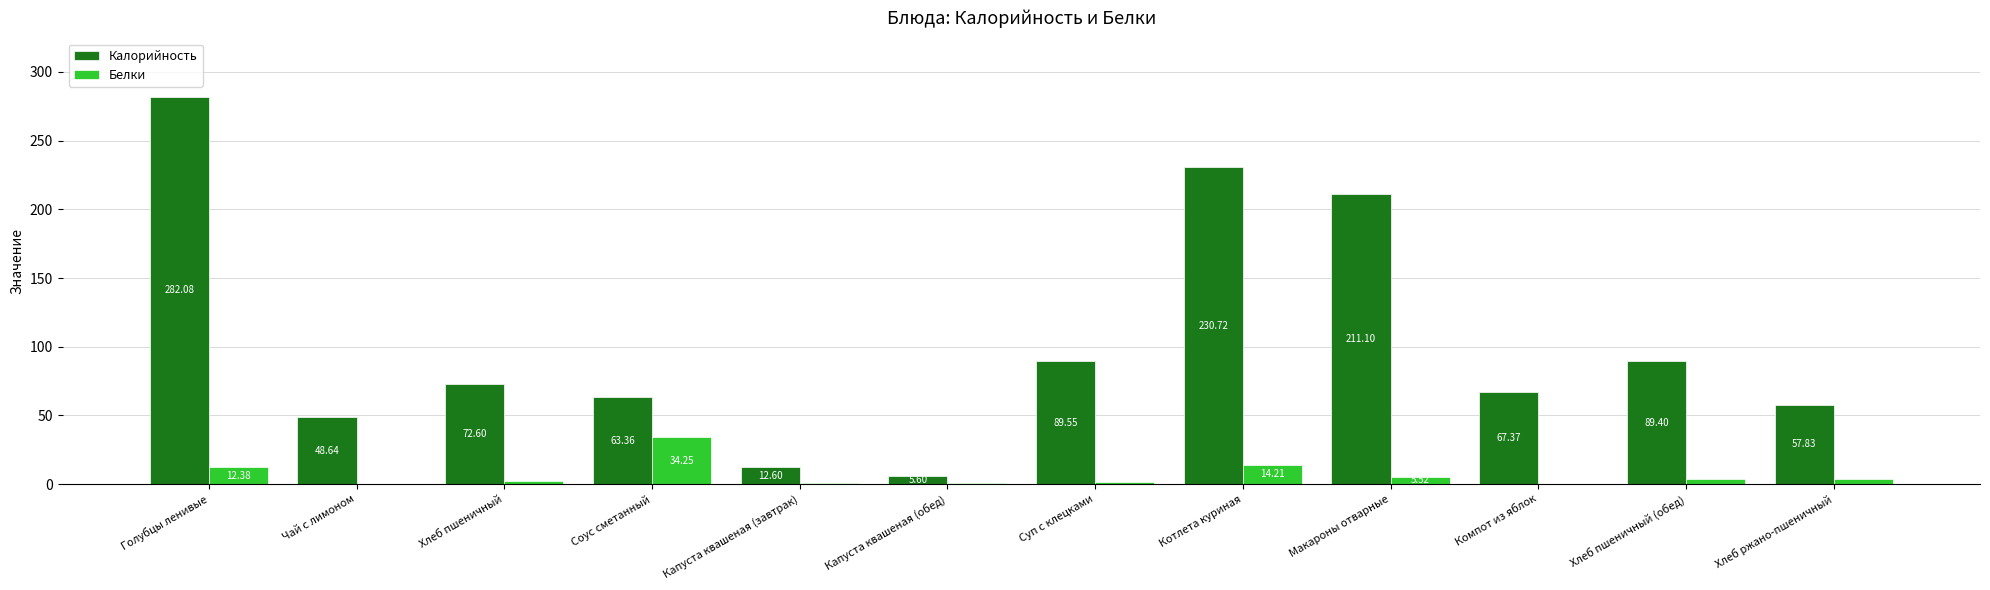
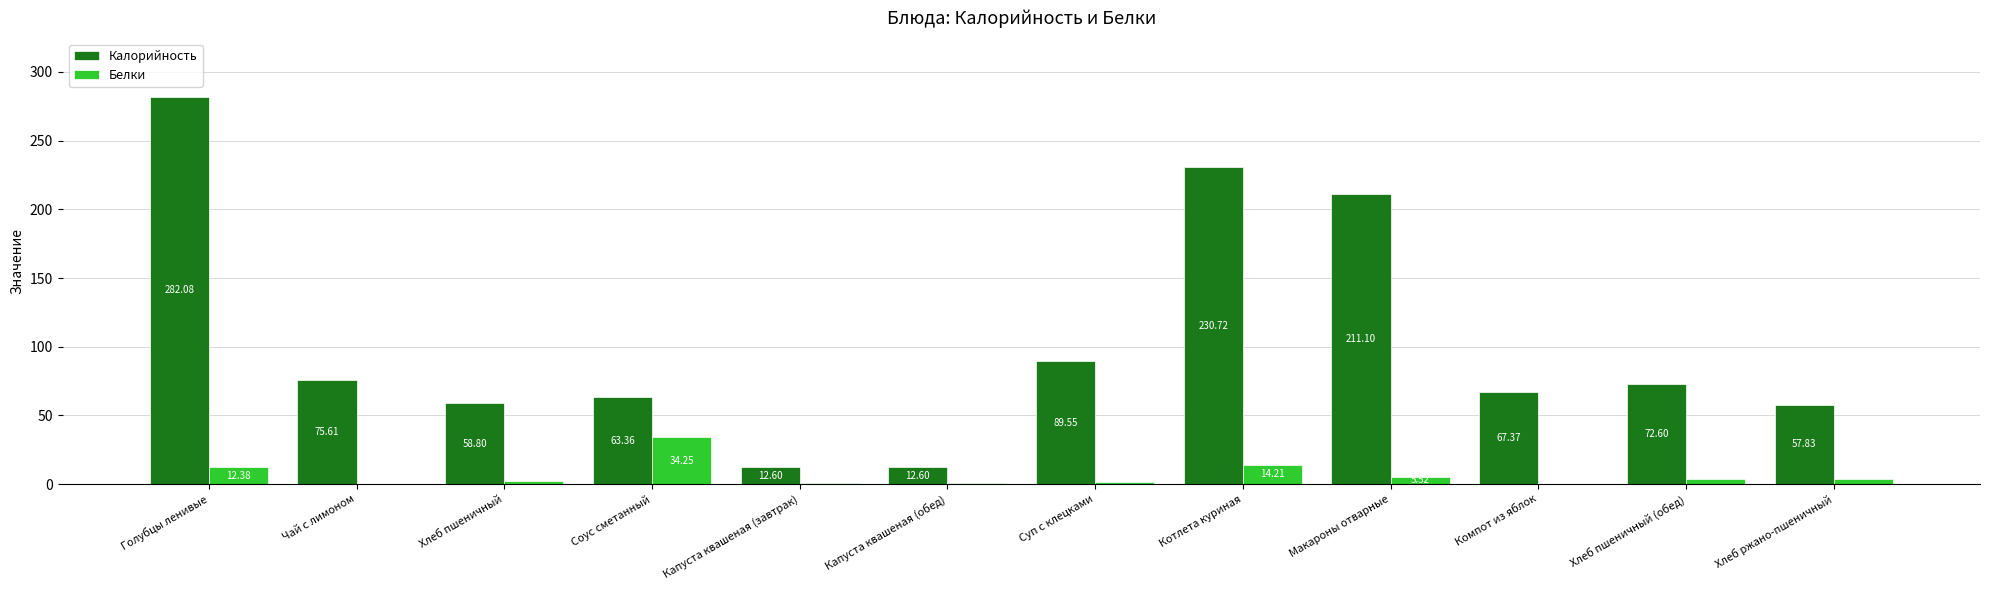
  {
    "Калорийность": {
      "Голубцы ленивые": 282.08,
-     "Чай с лимоном": 48.64,
-     "Хлеб пшеничный": 72.60,
+     "Чай с лимоном": 75.61,
+     "Хлеб пшеничный": 58.80,
      "Соус сметанный": 63.36,
      "Капуста квашеная (завтрак)": 12.60,
-     "Капуста квашеная (обед)": 5.60,
+     "Капуста квашеная (обед)": 12.60,
      "Суп с клецками": 89.55,
      "Котлета куриная": 230.72,
      "Макароны отварные": 211.10,
      "Компот из яблок": 67.37,
-     "Хлеб пшеничный (обед)": 89.40,
+     "Хлеб пшеничный (обед)": 72.60,
      "Хлеб ржано-пшеничный": 57.83
    },
    "Белки": {
      "Голубцы ленивые": 12.38,
      "Соус сметанный": 34.25,
      "Котлета куриная": 14.21,
      "Макароны отварные": 5.52
    }
  }
